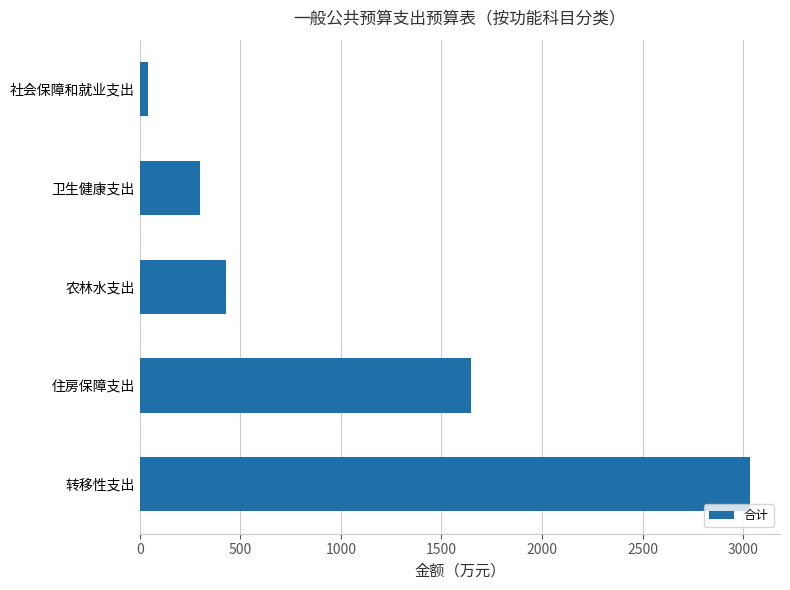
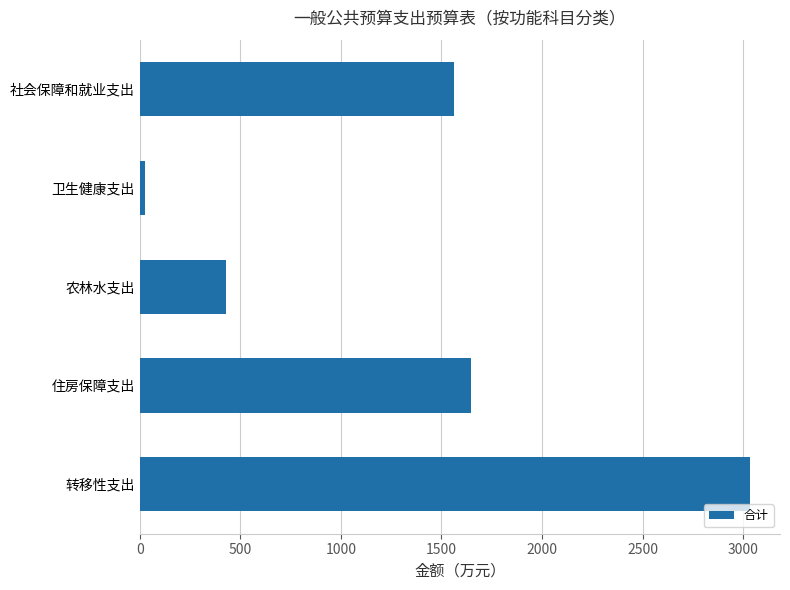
  {
-   "社会保障和就业支出": 40,
-   "卫生健康支出": 300,
+   "社会保障和就业支出": 1560,
+   "卫生健康支出": 30,
    "农林水支出": 430,
    "住房保障支出": 1650,
    "转移性支出": 3030
  }
